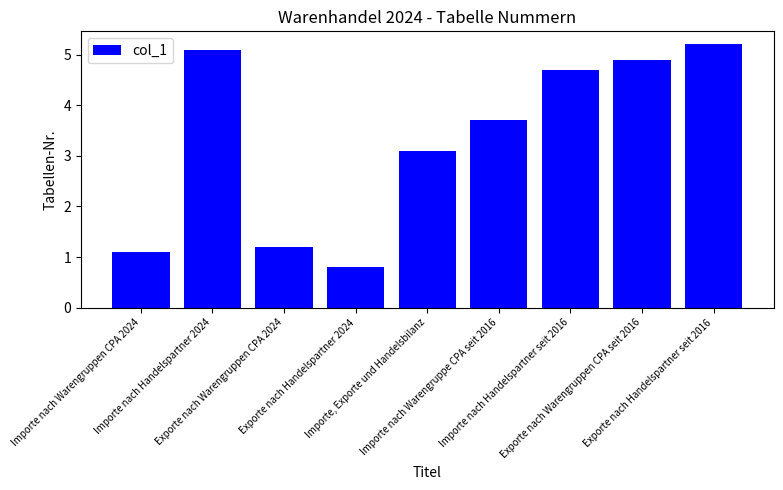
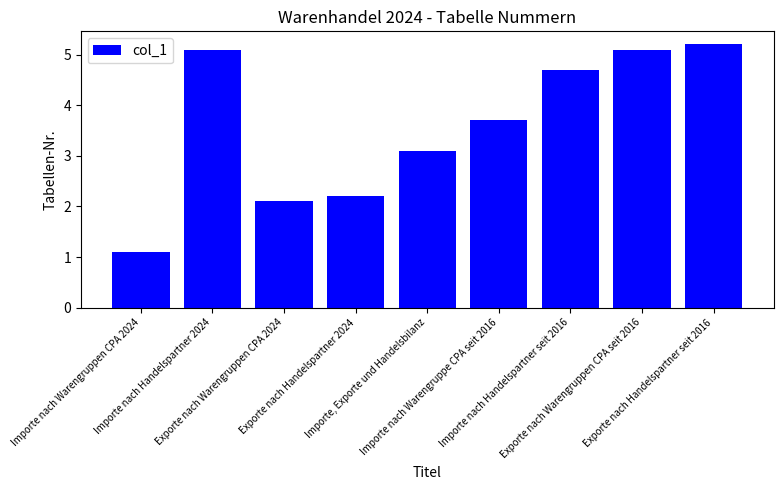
  {
    "Importe nach Warengruppen CPA 2024": 1.1,
    "Importe nach Handelspartner 2024": 5.1,
-   "Exporte nach Warengruppen CPA 2024": 1.2,
-   "Exporte nach Handelspartner 2024": 0.8,
+   "Exporte nach Warengruppen CPA 2024": 2.1,
+   "Exporte nach Handelspartner 2024": 2.2,
    "Importe, Exporte und Handelsbilanz": 3.1,
    "Importe nach Warengruppe CPA seit 2016": 3.7,
    "Importe nach Handelspartner seit 2016": 4.7,
-   "Exporte nach Warengruppen CPA seit 2016": 4.9,
+   "Exporte nach Warengruppen CPA seit 2016": 5.1,
    "Exporte nach Handelspartner seit 2016": 5.2
  }
